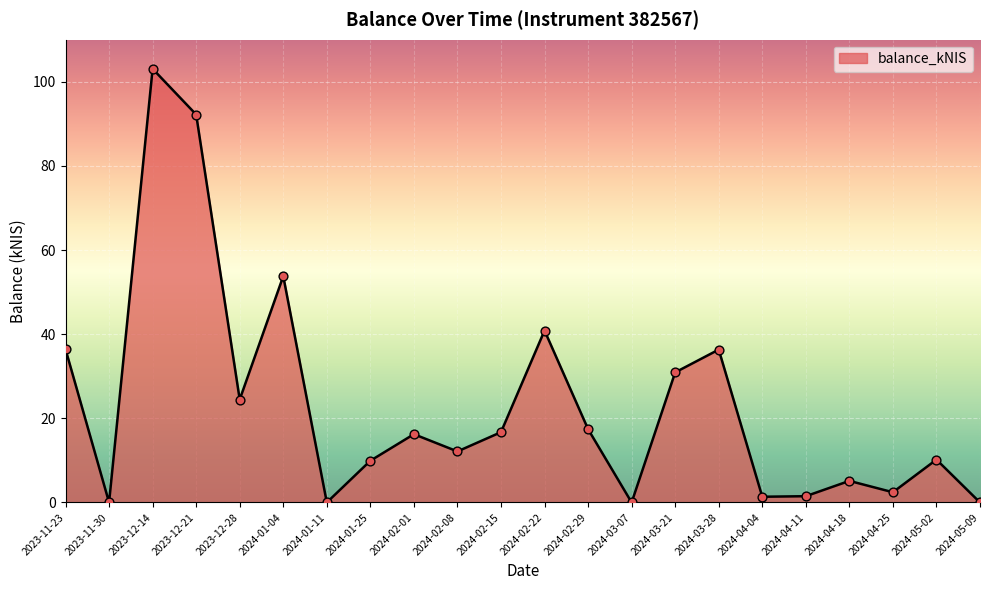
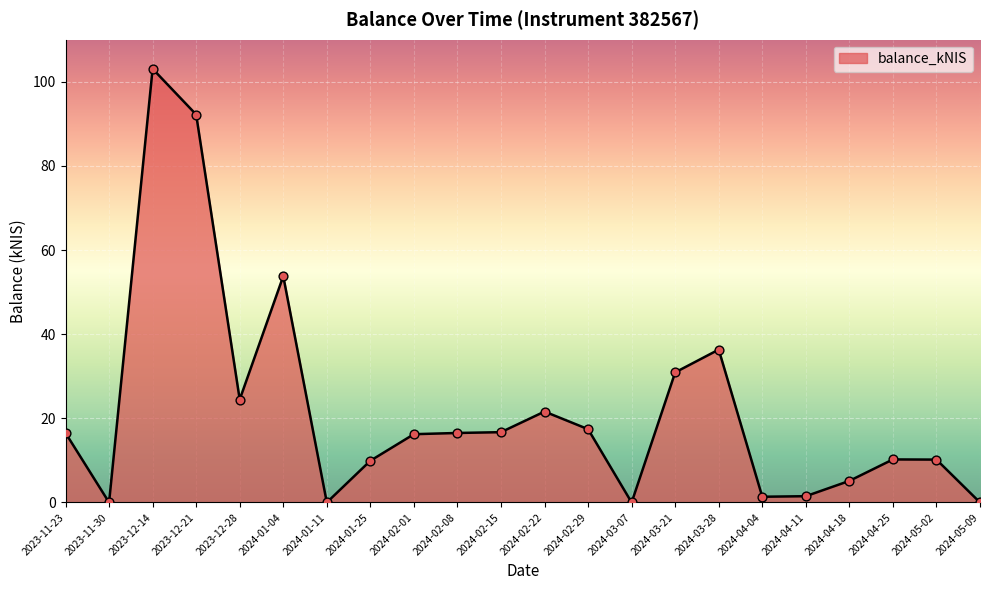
  {
-   "2023-11-23": 36,
+   "2023-11-23": 17,
    "2023-11-30": 0,
    "2023-12-14": 103,
    "2023-12-21": 92,
    "2023-12-28": 24,
    "2024-01-04": 54,
    "2024-01-11": 0,
    "2024-01-25": 10,
    "2024-02-01": 16,
-   "2024-02-08": 12,
+   "2024-02-08": 17,
    "2024-02-15": 17,
-   "2024-02-22": 41,
+   "2024-02-22": 22,
    "2024-02-29": 17,
    "2024-03-07": 0,
    "2024-03-21": 31,
    "2024-03-28": 36,
    "2024-04-04": 1,
    "2024-04-11": 1,
    "2024-04-18": 5,
-   "2024-04-25": 2,
+   "2024-04-25": 10,
    "2024-05-02": 10,
    "2024-05-09": 0
  }
